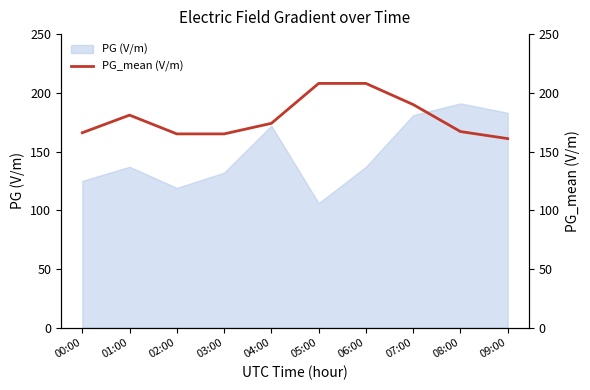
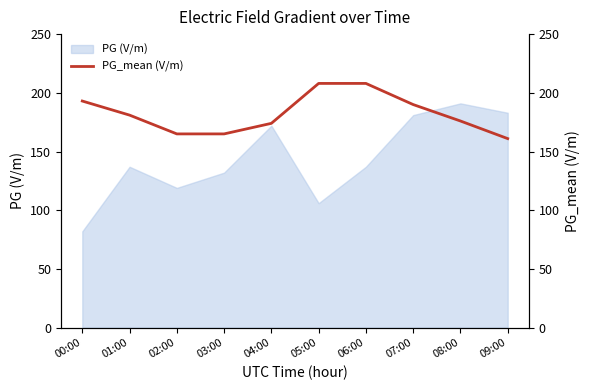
  {
    "PG (V/m)": {
-     "00:00": 125,
+     "00:00": 82,
      "01:00": 137,
      "02:00": 119,
      "03:00": 132,
      "04:00": 172,
      "05:00": 106,
      "06:00": 137,
      "07:00": 181,
      "08:00": 191,
      "09:00": 183
    },
    "PG_mean (V/m)": {
-     "00:00": 166,
+     "00:00": 193,
      "01:00": 181,
      "02:00": 165,
      "03:00": 165,
      "04:00": 174,
      "05:00": 208,
      "06:00": 208,
      "07:00": 190,
-     "08:00": 167,
+     "08:00": 176,
      "09:00": 161
    }
  }
